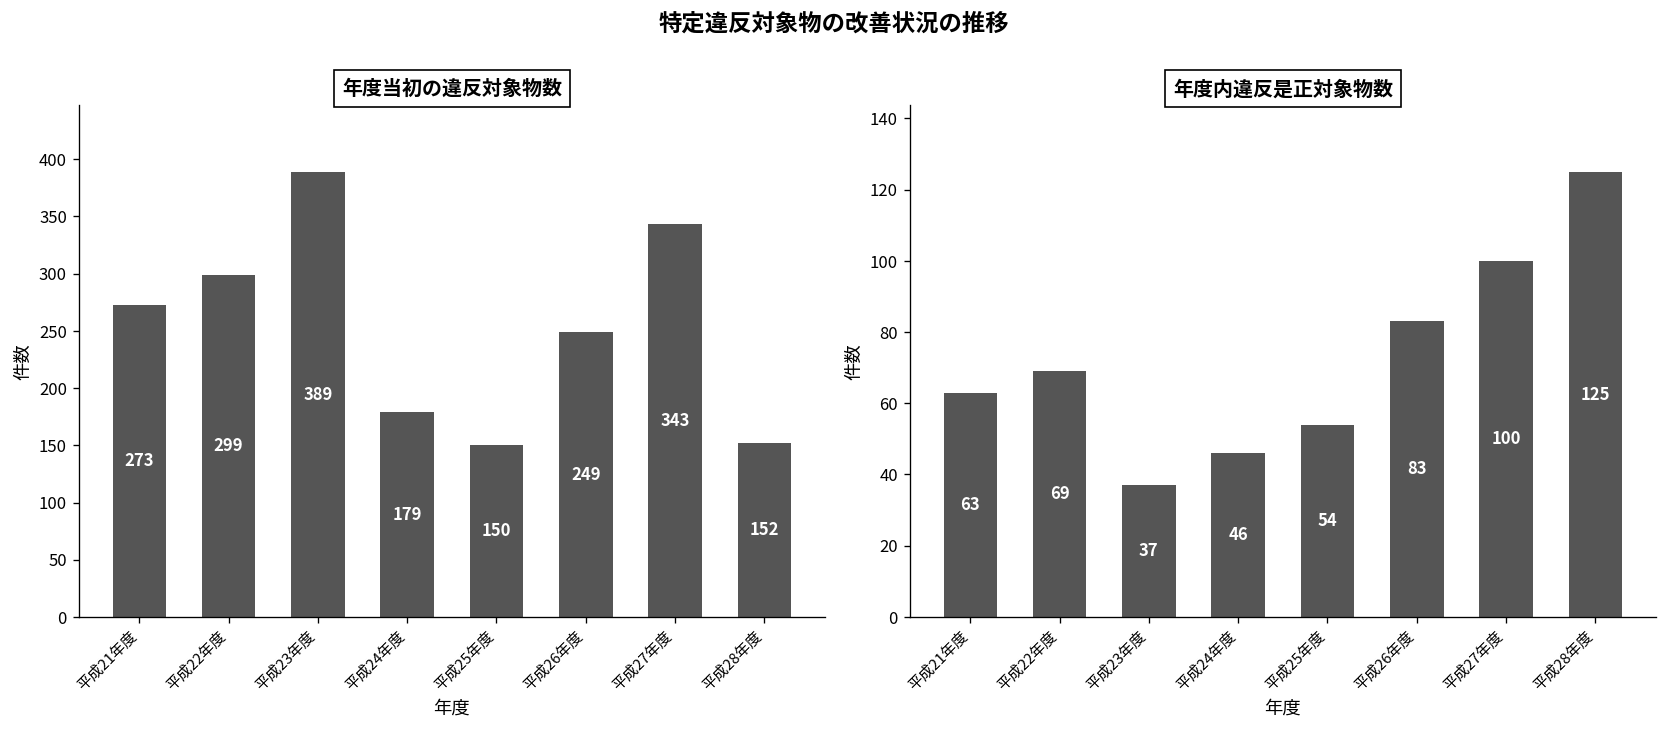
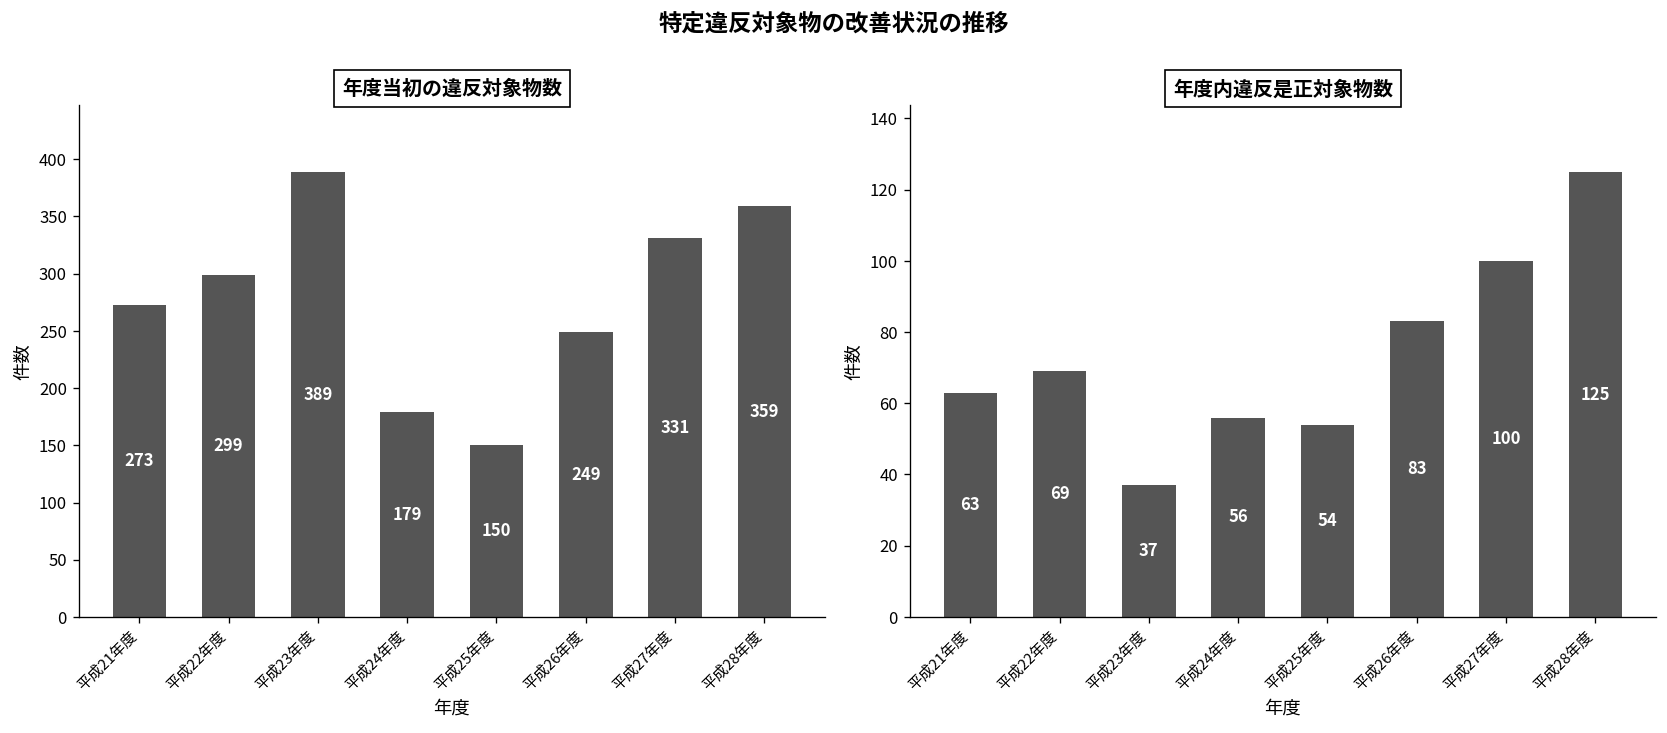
  {
    "年度当初の違反対象物数": {
      "平成21年度": 273,
      "平成22年度": 299,
      "平成23年度": 389,
      "平成24年度": 179,
      "平成25年度": 150,
      "平成26年度": 249,
-     "平成27年度": 343,
-     "平成28年度": 152
+     "平成27年度": 331,
+     "平成28年度": 359
    },
    "年度内違反是正対象物数": {
      "平成21年度": 63,
      "平成22年度": 69,
      "平成23年度": 37,
-     "平成24年度": 46,
+     "平成24年度": 56,
      "平成25年度": 54,
      "平成26年度": 83,
      "平成27年度": 100,
      "平成28年度": 125
    }
  }
